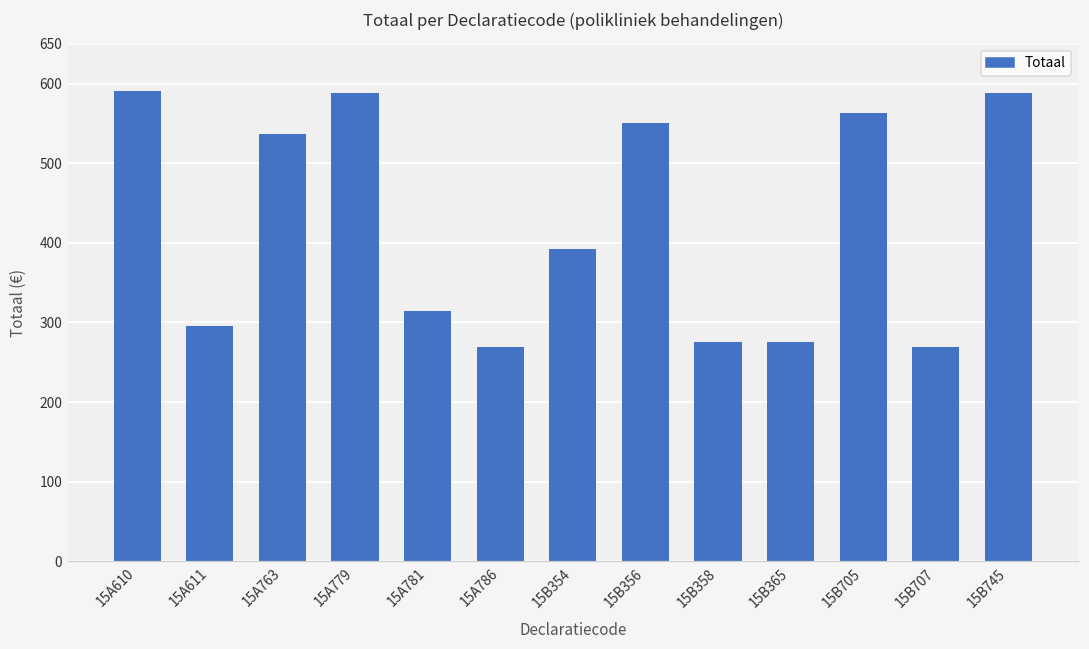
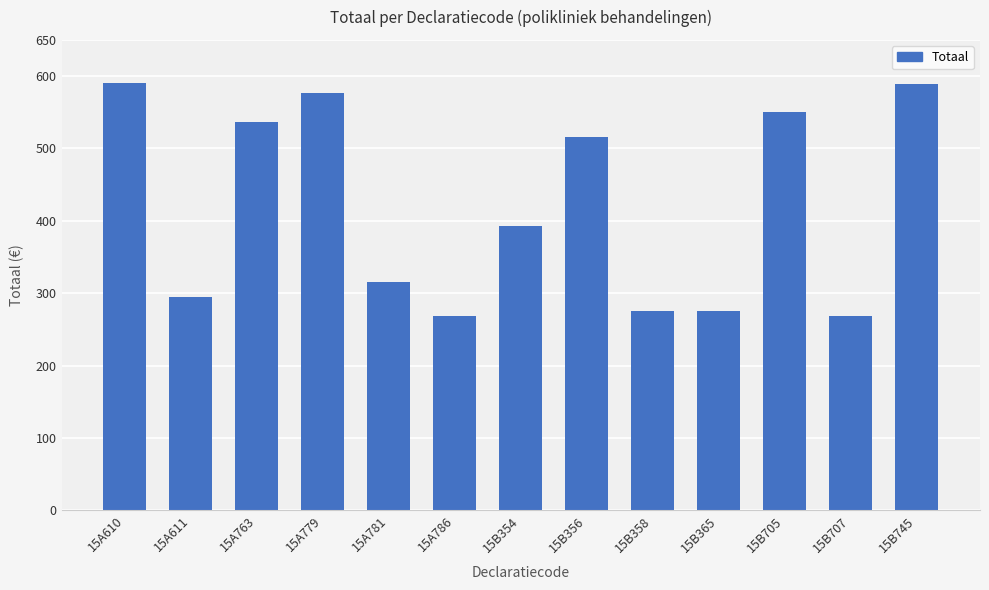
  {
    "15A610": 590,
    "15A611": 300,
    "15A763": 540,
-   "15A779": 590,
+   "15A779": 580,
    "15A781": 310,
    "15A786": 270,
    "15B354": 390,
-   "15B356": 550,
+   "15B356": 520,
    "15B358": 280,
    "15B365": 280,
-   "15B705": 560,
+   "15B705": 550,
    "15B707": 270,
    "15B745": 590
  }
